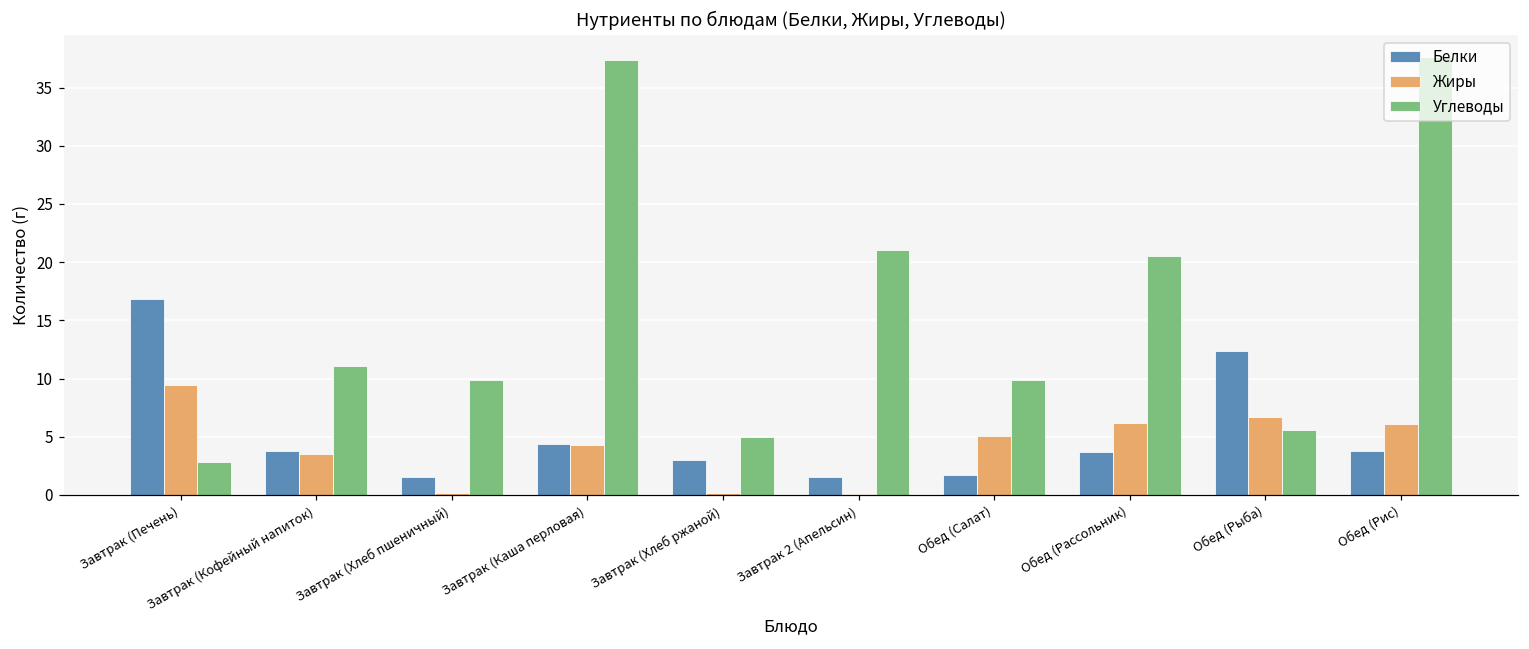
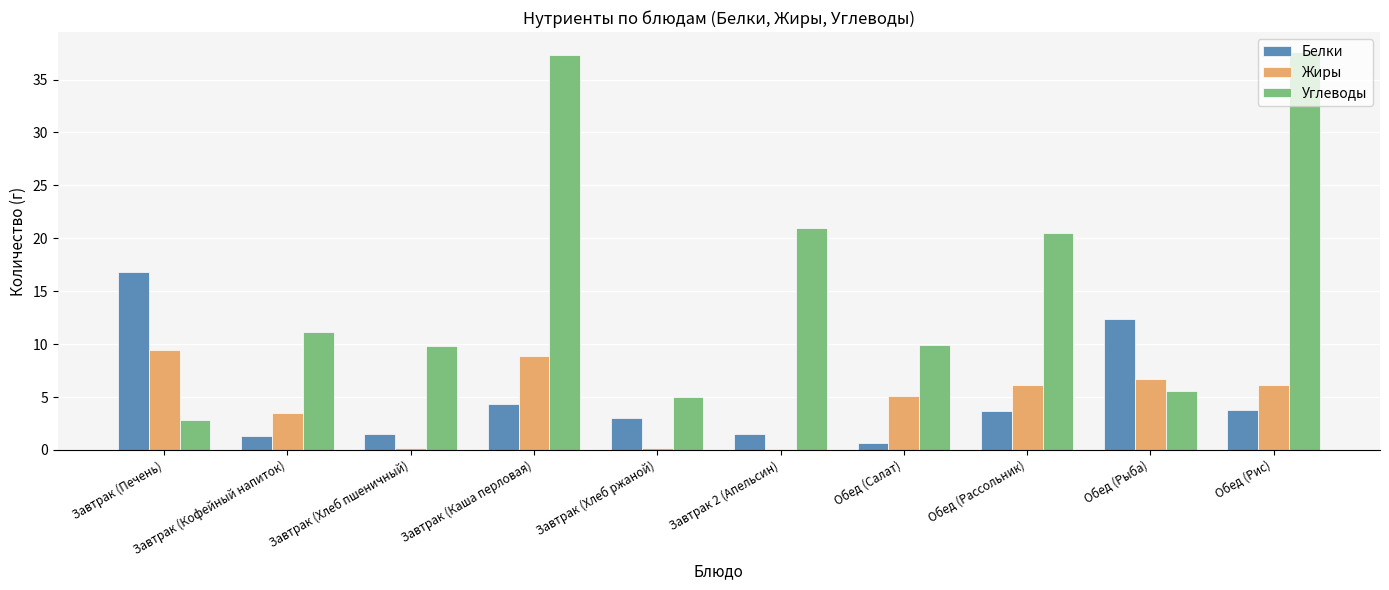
  {
    "Белки": {
      "Завтрак (Печень)": 16.8,
-     "Завтрак (Кофейный напиток)": 3.8,
+     "Завтрак (Кофейный напиток)": 1.3,
      "Завтрак (Хлеб пшеничный)": 1.5,
      "Завтрак (Каша перловая)": 4.4,
      "Завтрак (Хлеб ржаной)": 3.0,
      "Завтрак 2 (Апельсин)": 1.5,
-     "Обед (Салат)": 1.7,
+     "Обед (Салат)": 0.7,
      "Обед (Рассольник)": 3.7,
      "Обед (Рыба)": 12.4,
      "Обед (Рис)": 3.7
    },
    "Жиры": {
      "Завтрак (Печень)": 9.5,
      "Завтрак (Кофейный напиток)": 3.5,
-     "Завтрак (Каша перловая)": 4.3,
+     "Завтрак (Каша перловая)": 8.9,
      "Обед (Салат)": 5.1,
      "Обед (Рассольник)": 6.2,
      "Обед (Рыба)": 6.7,
      "Обед (Рис)": 6.1
    },
    "Углеводы": {
      "Завтрак (Печень)": 2.8,
      "Завтрак (Кофейный напиток)": 11.1,
      "Завтрак (Хлеб пшеничный)": 9.8,
      "Завтрак (Каша перловая)": 37.4,
      "Завтрак (Хлеб ржаной)": 5.0,
      "Завтрак 2 (Апельсин)": 21.0,
      "Обед (Салат)": 9.9,
      "Обед (Рассольник)": 20.5,
      "Обед (Рыба)": 5.6
    }
  }
